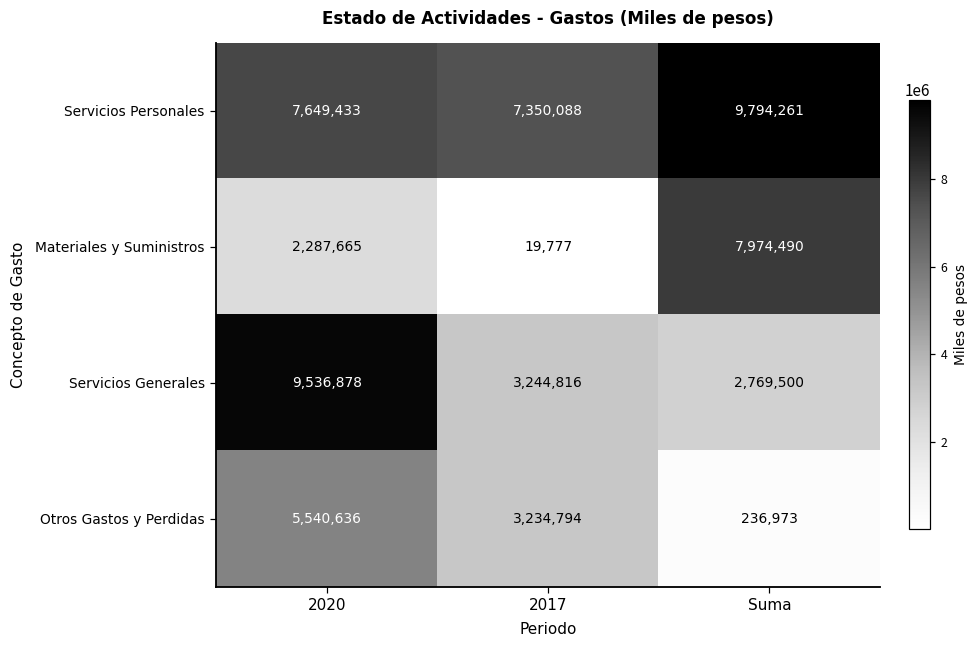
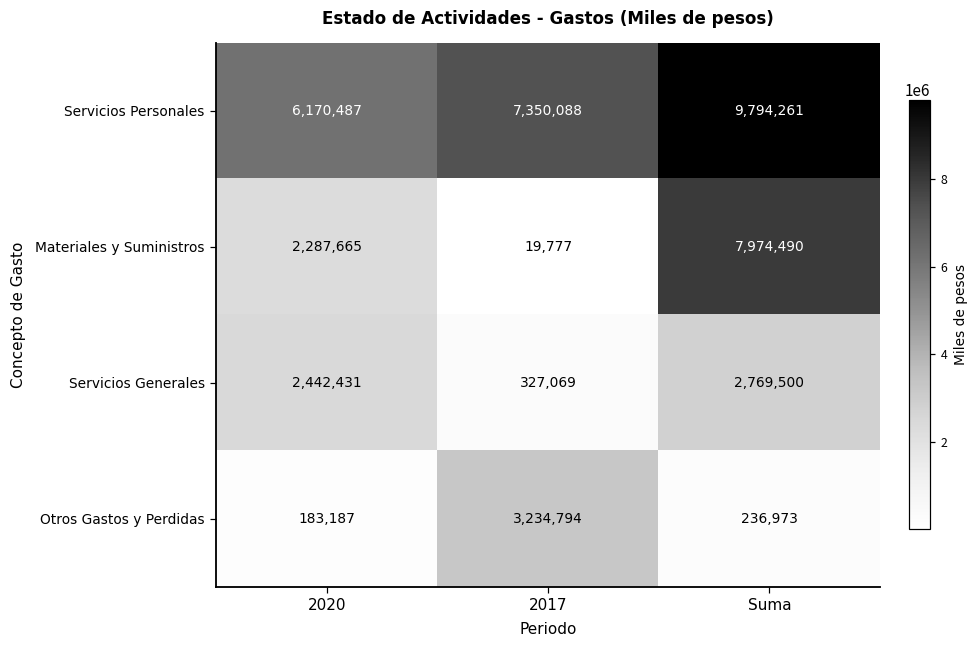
  {
    "Servicios Personales": {
-     "2020": "7,649,433",
+     "2020": "6,170,487",
      "2017": "7,350,088",
      "Suma": "9,794,261"
    },
    "Materiales y Suministros": {
      "2020": "2,287,665",
      "2017": "19,777",
      "Suma": "7,974,490"
    },
    "Servicios Generales": {
-     "2020": "9,536,878",
-     "2017": "3,244,816",
+     "2020": "2,442,431",
+     "2017": "327,069",
      "Suma": "2,769,500"
    },
    "Otros Gastos y Perdidas": {
-     "2020": "5,540,636",
+     "2020": "183,187",
      "2017": "3,234,794",
      "Suma": "236,973"
    }
  }
